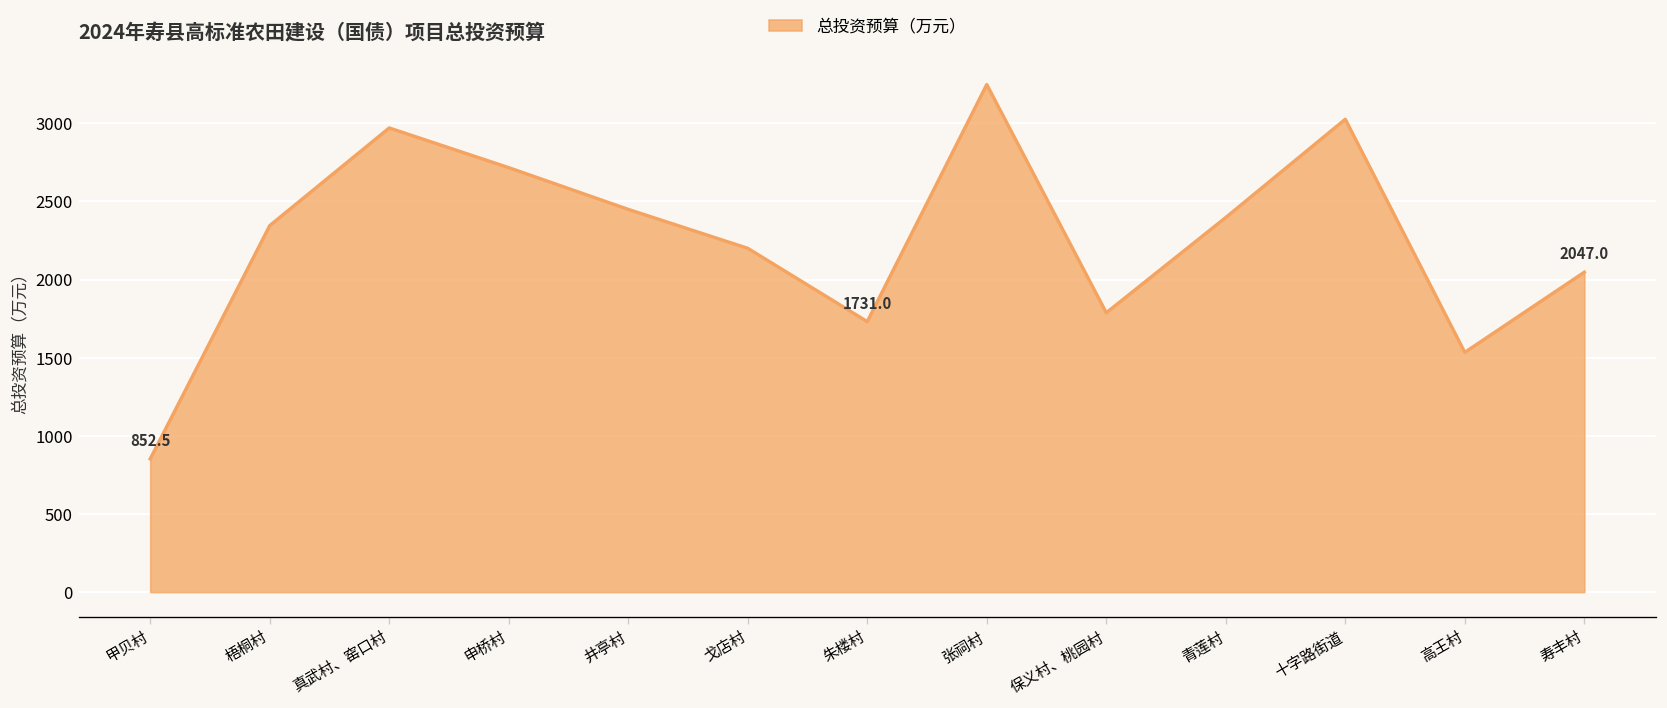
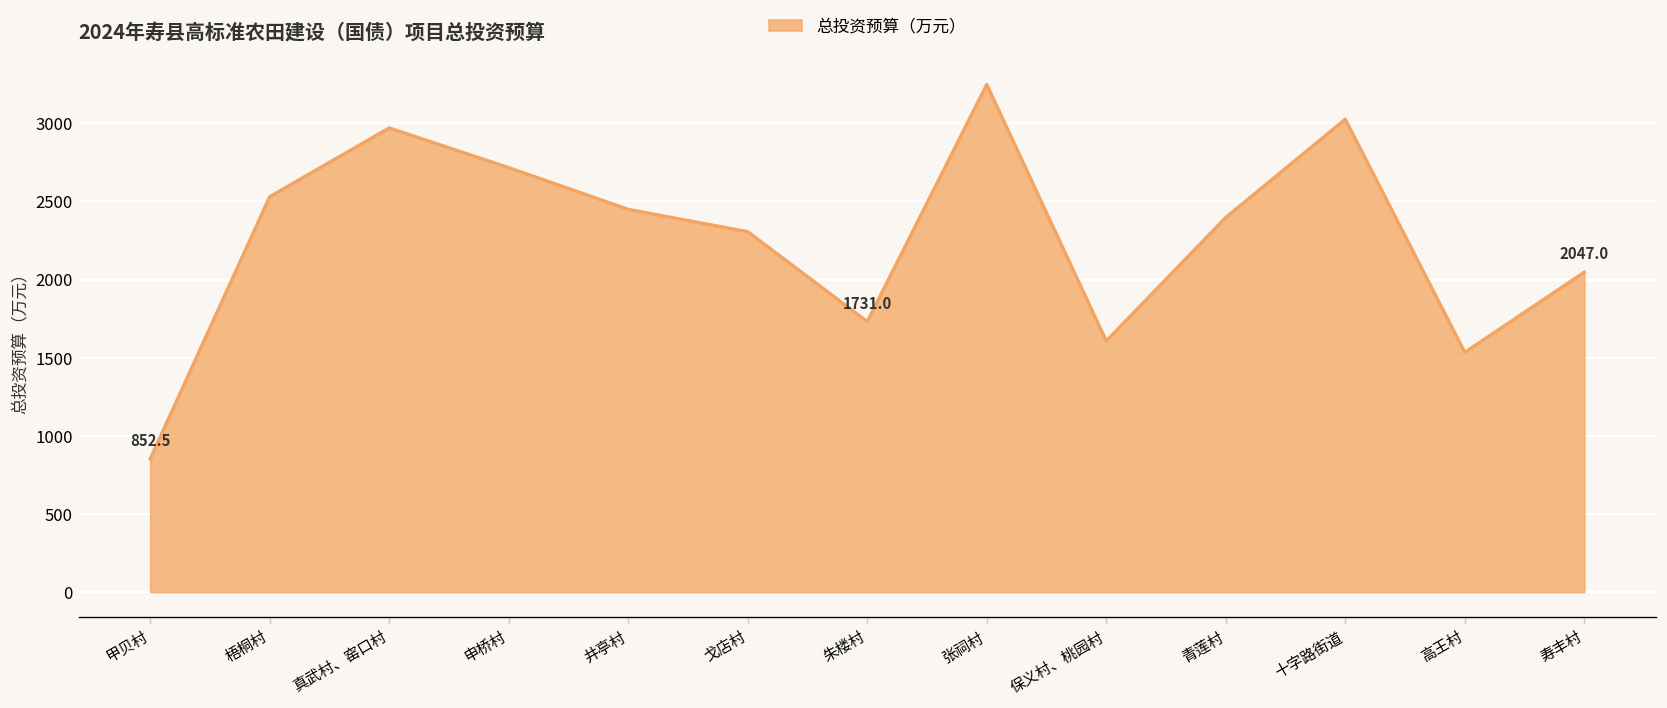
  {
-   "梧桐村": 2350,
+   "梧桐村": 2530,
    "真武村、窑口村": 2970,
    "申桥村": 2720,
    "井亭村": 2450,
-   "戈店村": 2200,
+   "戈店村": 2310,
    "张祠村": 3250,
-   "保义村、桃园村": 1790,
+   "保义村、桃园村": 1610,
    "青莲村": 2400,
    "十字路街道": 3030,
    "高王村": 1530
  }
